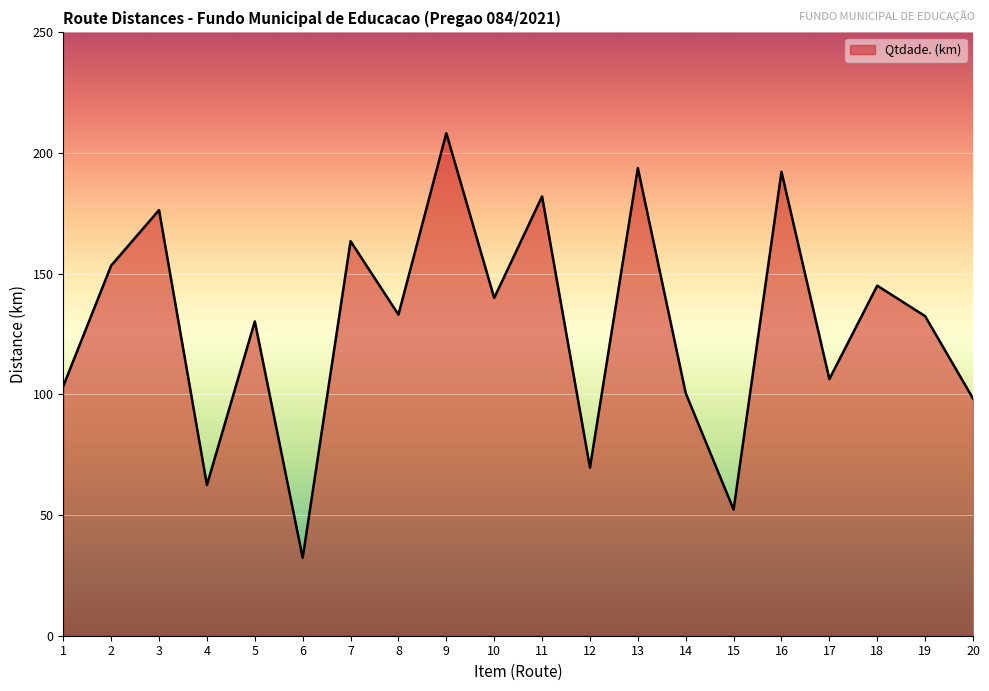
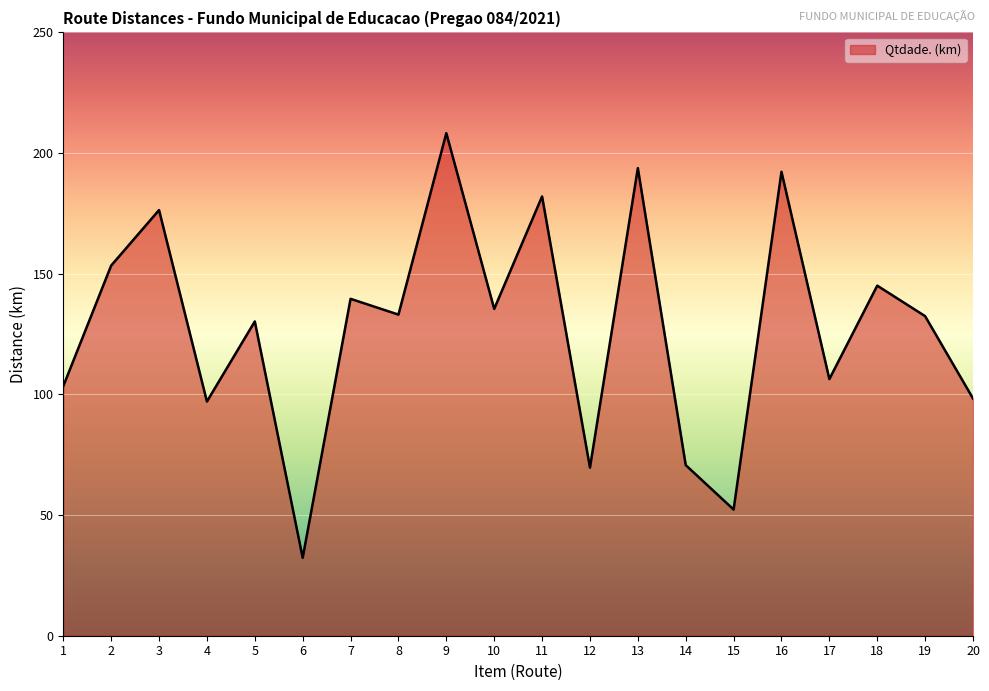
  {
    "1": 103,
    "2": 153,
    "3": 176,
-   "4": 62,
+   "4": 97,
    "5": 130,
    "6": 32,
-   "7": 164,
+   "7": 140,
    "8": 133,
    "9": 208,
-   "10": 140,
+   "10": 135,
    "11": 182,
    "12": 70,
    "13": 194,
-   "14": 101,
+   "14": 71,
    "15": 52,
    "16": 192,
    "17": 106,
    "18": 145,
    "19": 132,
    "20": 98
  }
